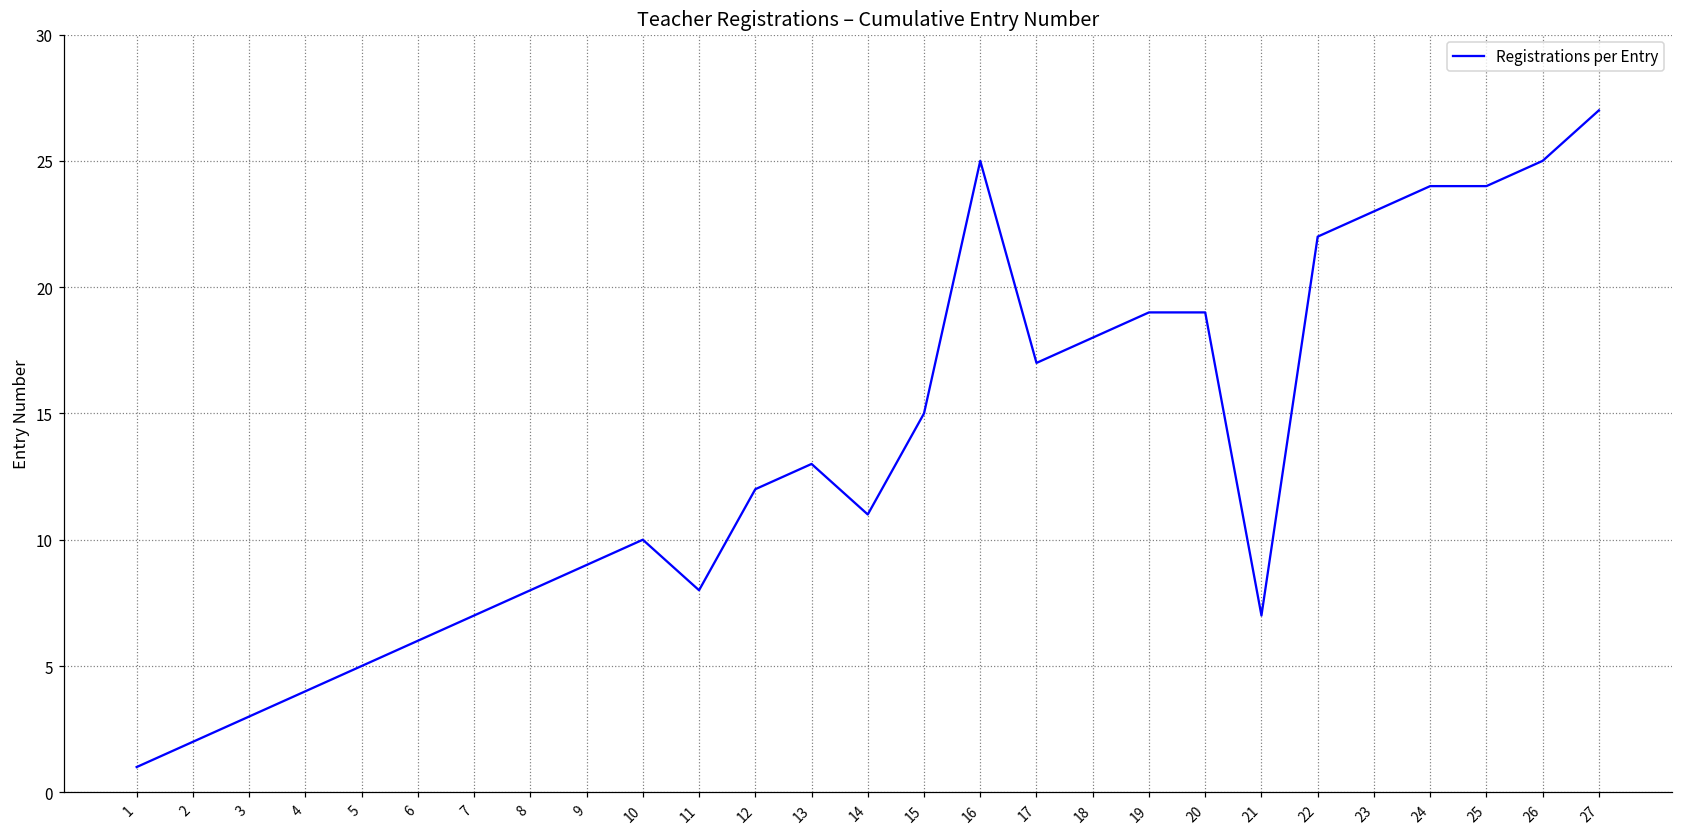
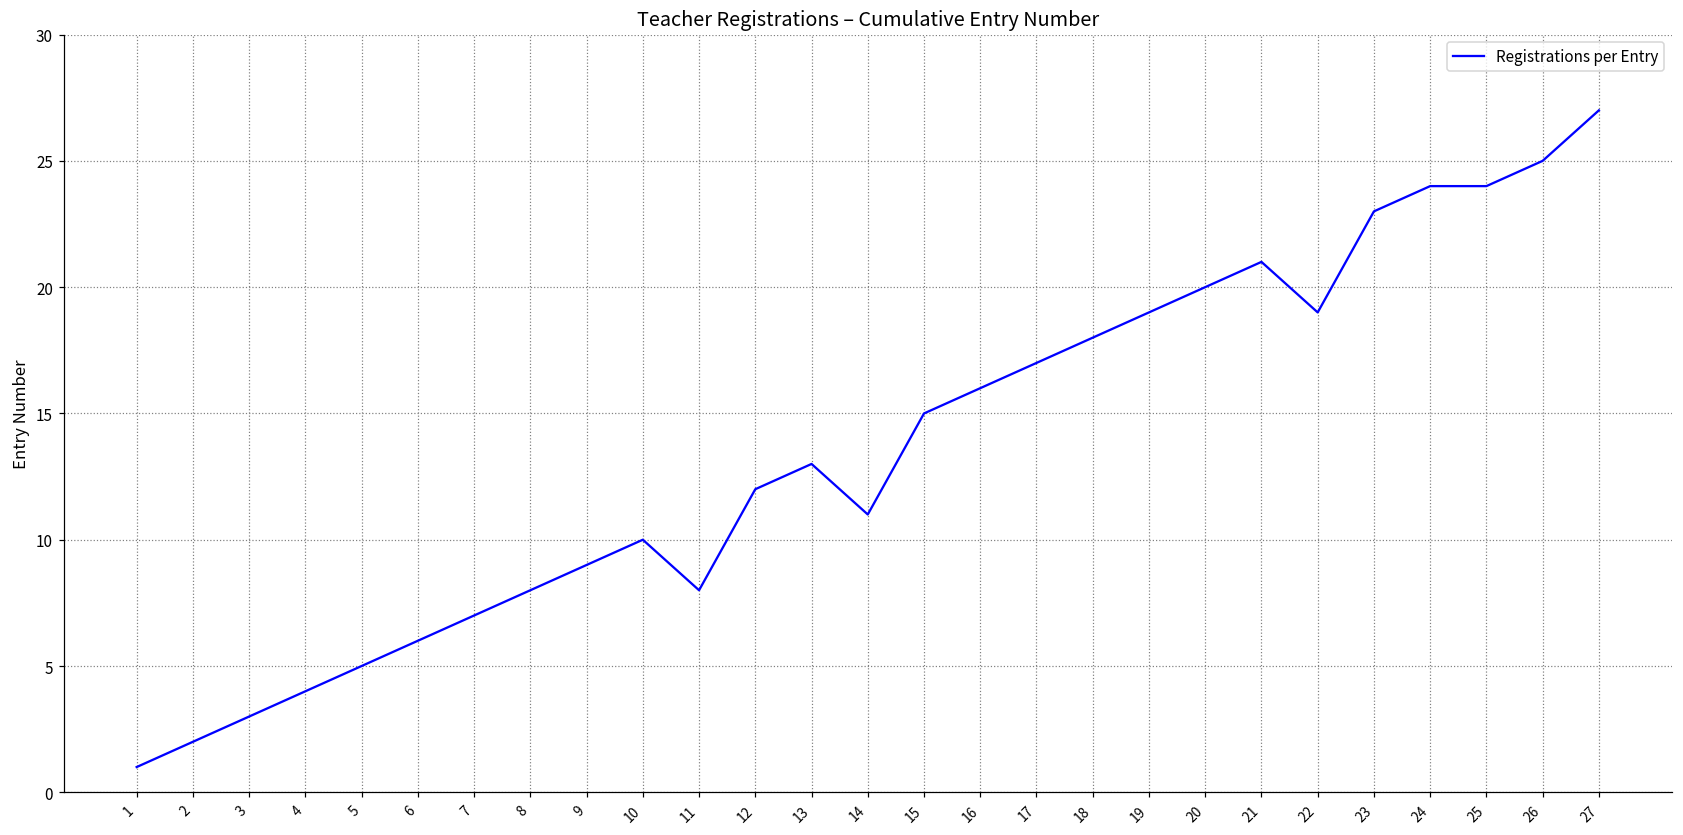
  {
    "1": 1,
    "2": 2,
    "3": 3,
    "4": 4,
    "5": 5,
    "6": 6,
    "7": 7,
    "8": 8,
    "9": 9,
    "10": 10,
    "11": 8,
    "12": 12,
    "13": 13,
    "14": 11,
    "15": 15,
-   "16": 25,
+   "16": 16,
    "17": 17,
    "18": 18,
    "19": 19,
-   "20": 19,
-   "21": 7,
-   "22": 22,
+   "20": 20,
+   "21": 21,
+   "22": 19,
    "23": 23,
    "24": 24,
    "25": 24,
    "26": 25,
    "27": 27
  }
